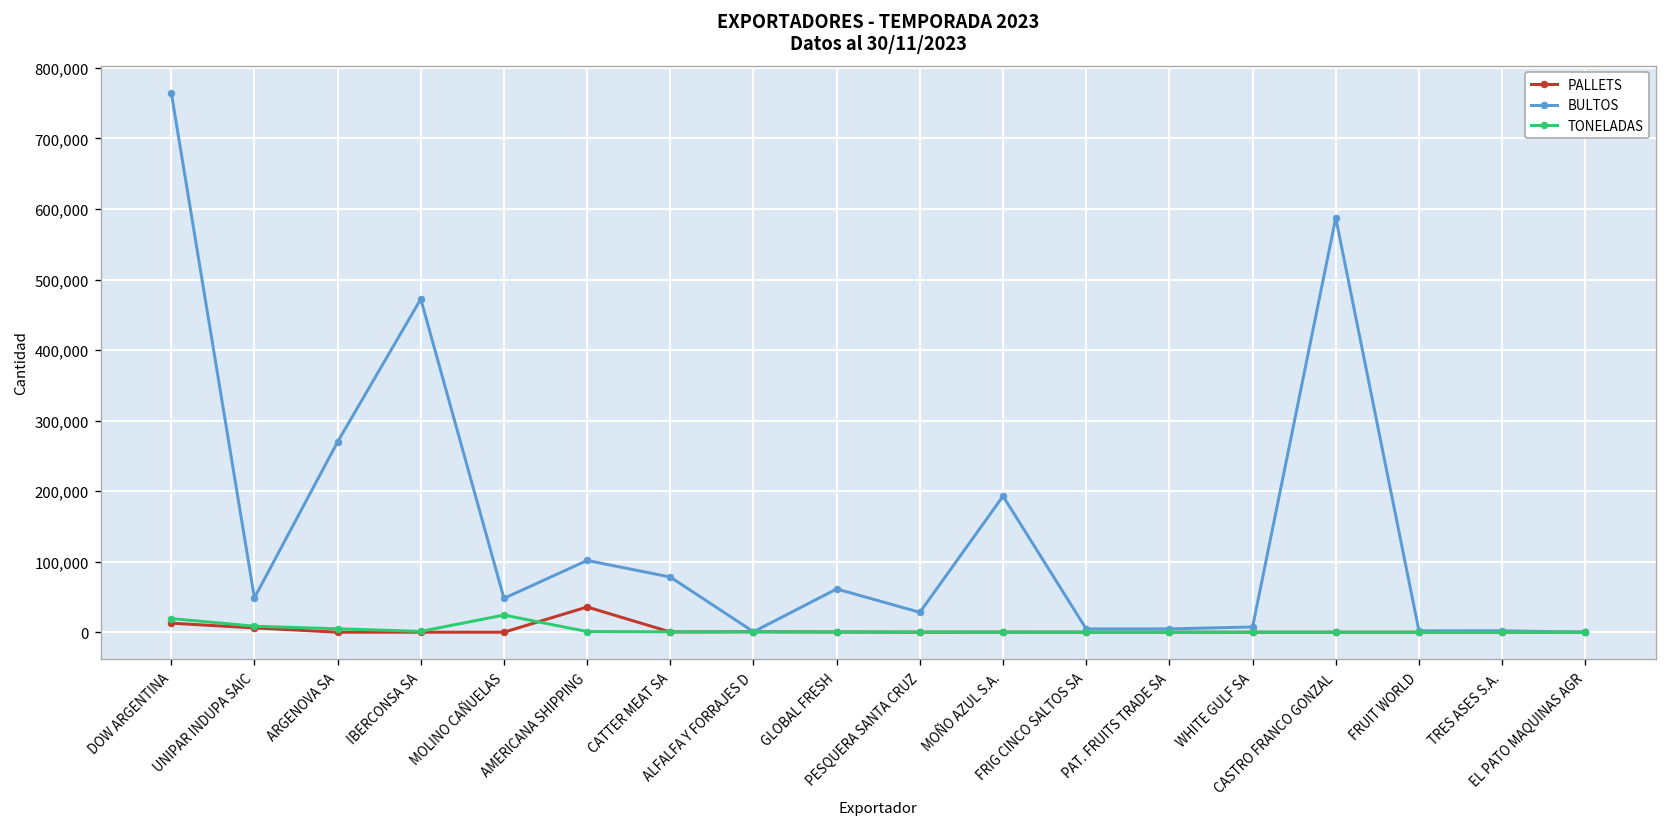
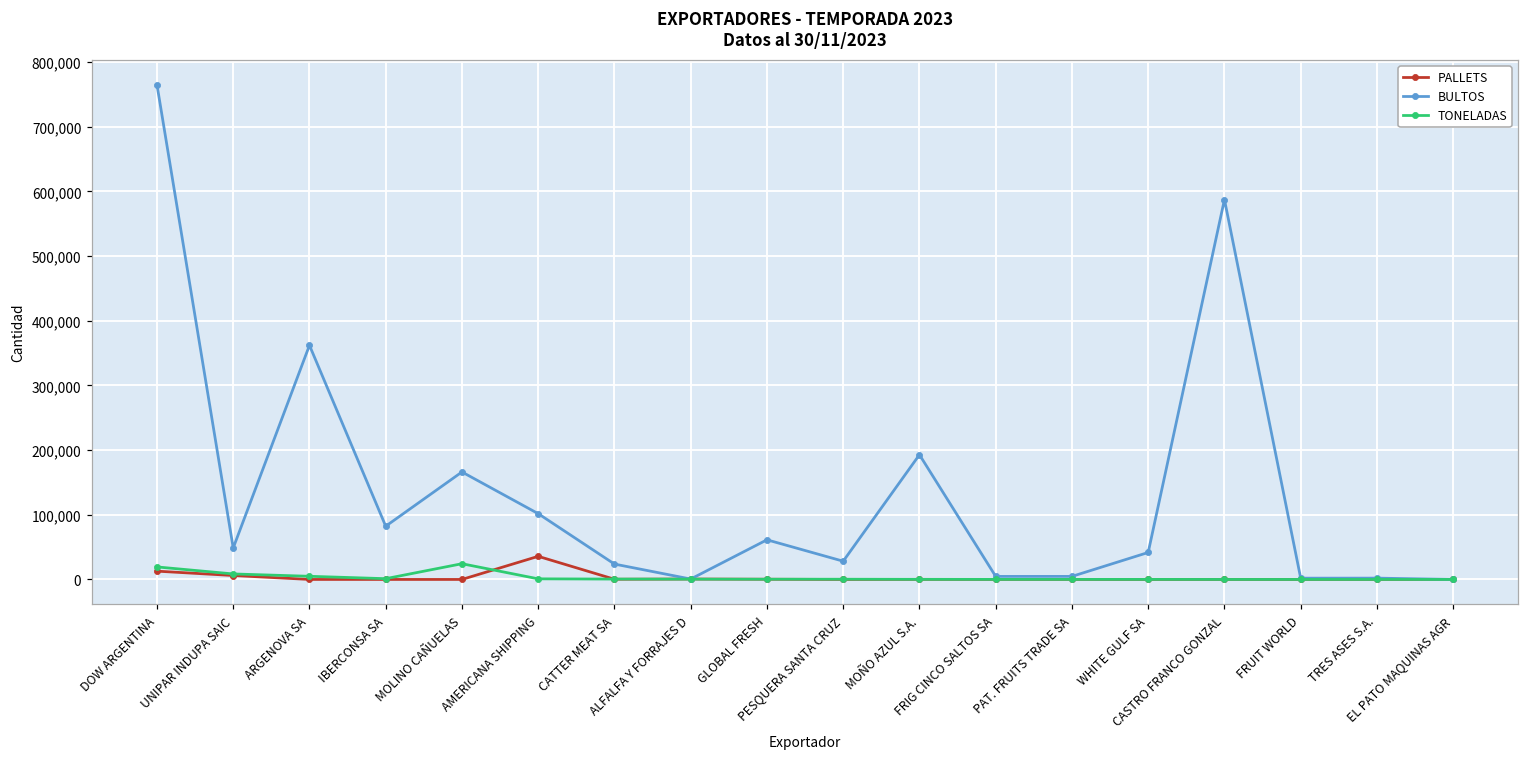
  {
    "PALLETS": {
      "DOW ARGENTINA": "10,000",
      "ARGENOVA SA": "0",
      "MOLINO CAÑUELAS": "0",
      "AMERICANA SHIPPING": "40,000"
    },
    "BULTOS": {
      "DOW ARGENTINA": "770,000",
      "UNIPAR INDUPA SAIC": "50,000",
-     "ARGENOVA SA": "270,000",
-     "IBERCONSA SA": "470,000",
-     "MOLINO CAÑUELAS": "50,000",
+     "ARGENOVA SA": "360,000",
+     "IBERCONSA SA": "80,000",
+     "MOLINO CAÑUELAS": "170,000",
      "AMERICANA SHIPPING": "100,000",
-     "CATTER MEAT SA": "80,000",
+     "CATTER MEAT SA": "20,000",
      "GLOBAL FRESH": "60,000",
      "PESQUERA SANTA CRUZ": "30,000",
      "MOÑO AZUL S.A.": "190,000",
      "FRIG CINCO SALTOS SA": "0",
      "PAT. FRUITS TRADE SA": "0",
-     "WHITE GULF SA": "10,000",
+     "WHITE GULF SA": "40,000",
      "CASTRO FRANCO GONZAL": "590,000"
    },
    "TONELADAS": {
      "DOW ARGENTINA": "20,000",
      "ARGENOVA SA": "0",
      "MOLINO CAÑUELAS": "20,000",
      "AMERICANA SHIPPING": "0"
    }
  }
